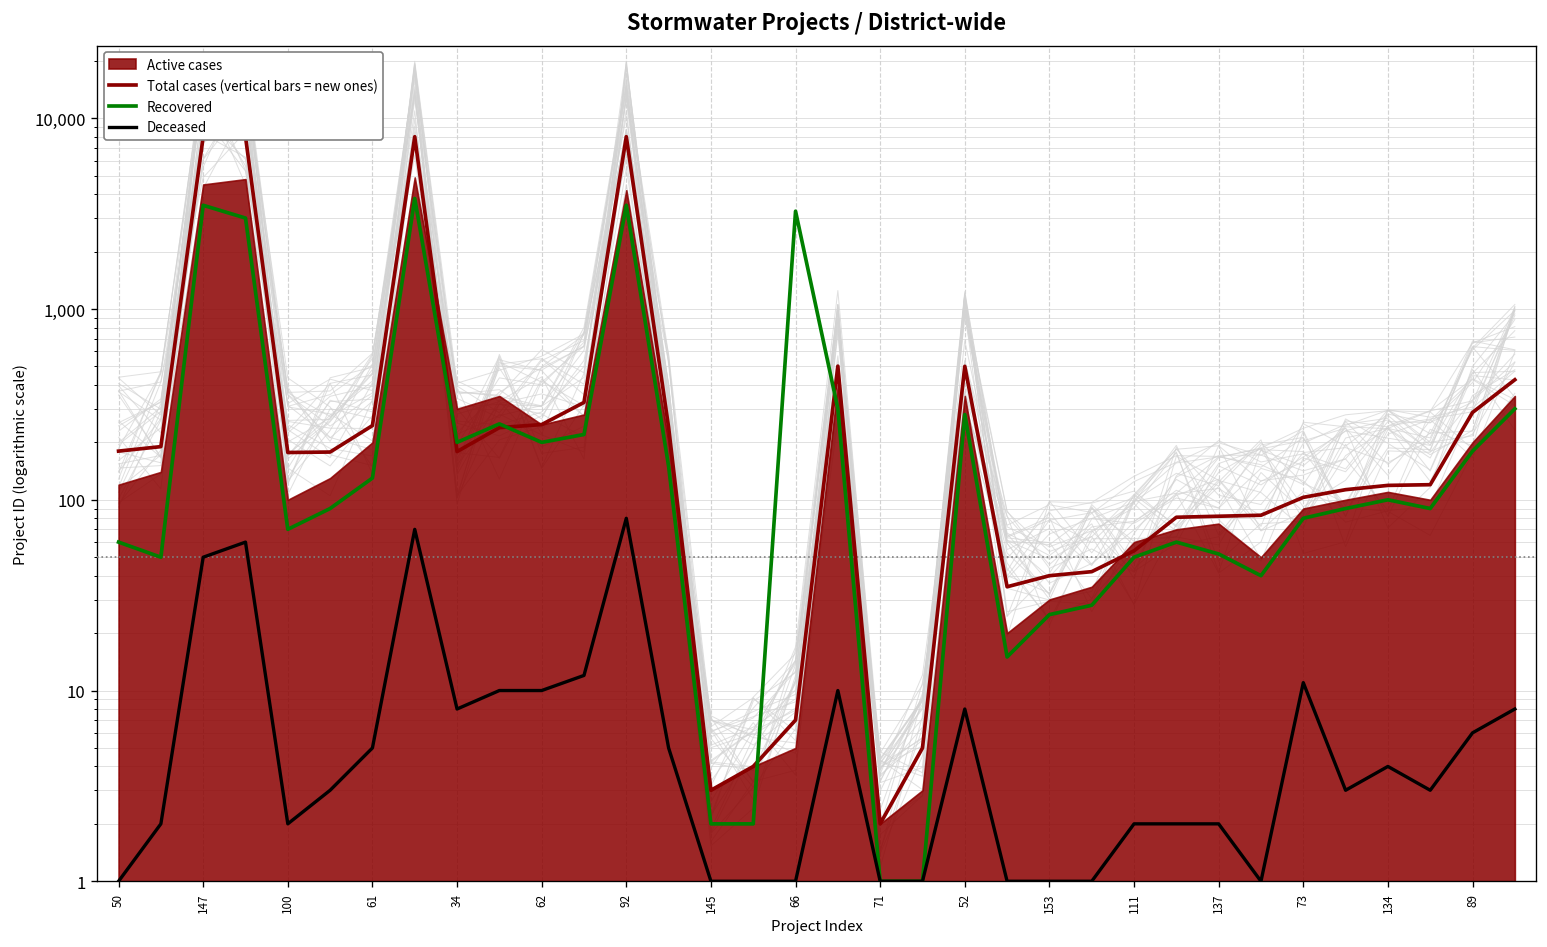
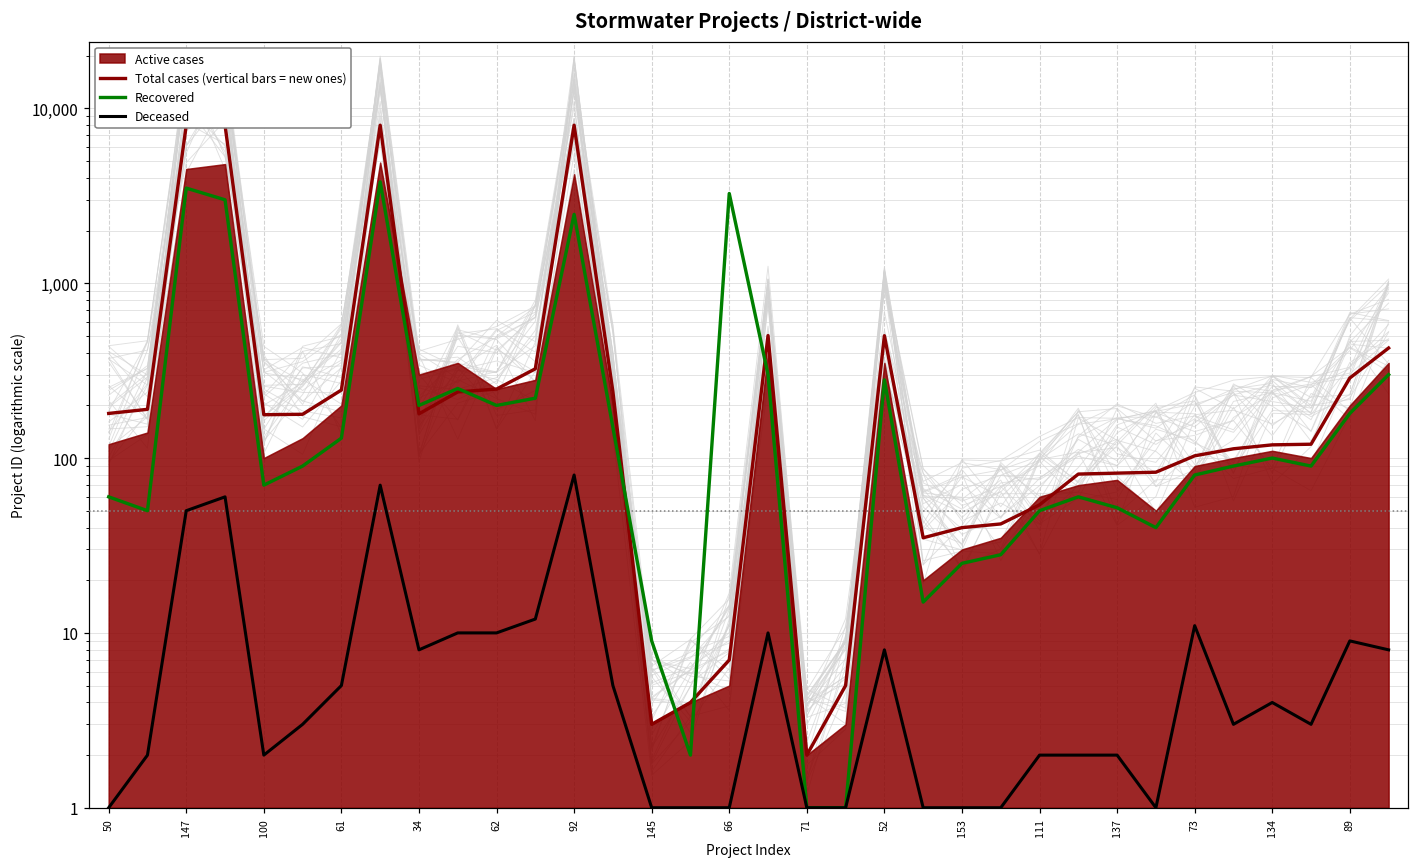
  {
    "Recovered": {
      "50": "60",
      "147": "3,500",
      "100": "70",
      "61": "130",
      "62": "200",
-     "92": "3,500",
-     "145": "2",
+     "92": "2,500",
+     "145": "9",
      "66": "3,300",
      "153": "25",
      "111": "50",
      "137": "52",
      "134": "100"
    },
    "Deceased": {
      "50": "1",
      "147": "50",
      "100": "2",
      "61": "5",
      "34": "8",
      "62": "10",
      "92": "80",
      "145": "1",
      "66": "1",
      "52": "8",
      "153": "1",
      "111": "2",
      "137": "2",
      "73": "11",
      "134": "4",
-     "89": "6"
+     "89": "9"
    }
  }
